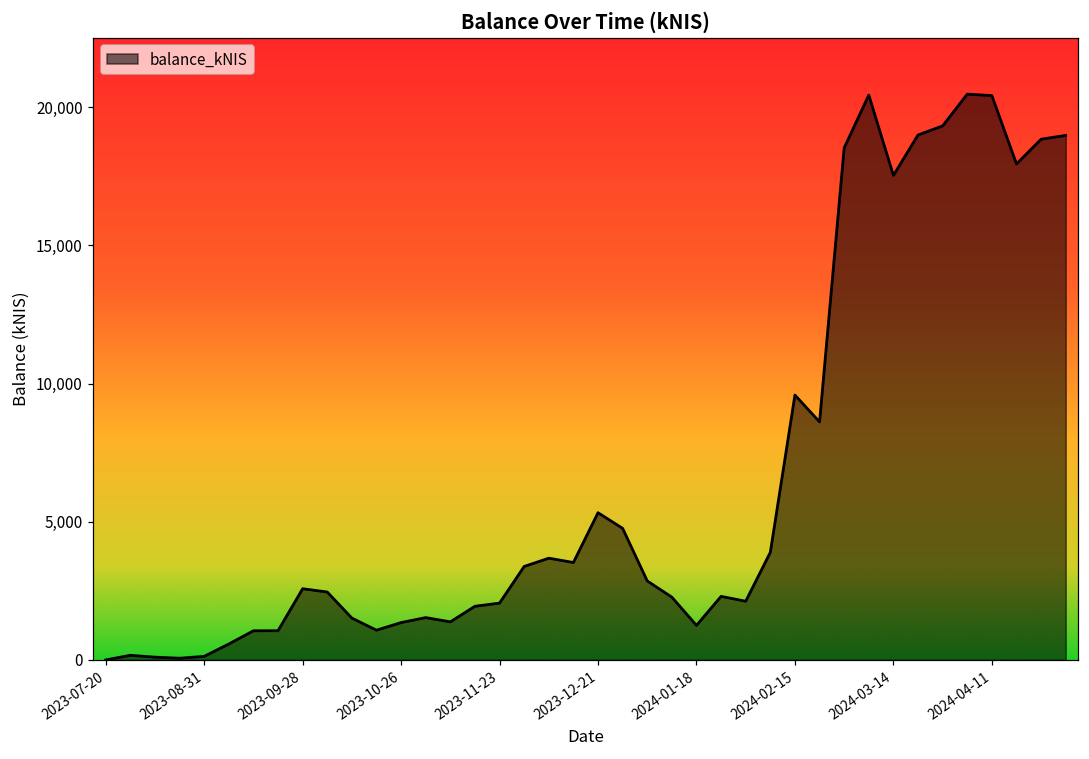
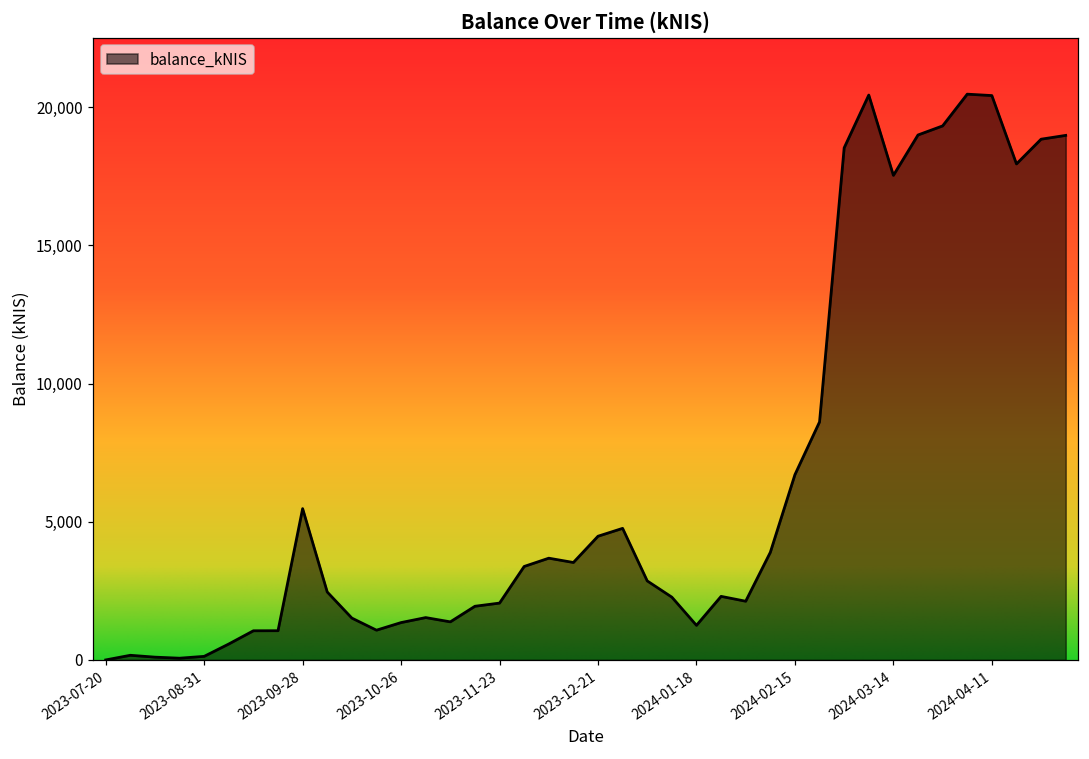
  {
    "2023-07-20": "0",
    "2023-08-31": "100",
-   "2023-09-28": "2,600",
+   "2023-09-28": "5,500",
    "2023-10-26": "1,400",
    "2023-11-23": "2,100",
-   "2023-12-21": "5,300",
+   "2023-12-21": "4,500",
    "2024-01-18": "1,300",
-   "2024-02-15": "9,600",
+   "2024-02-15": "6,700",
    "2024-03-14": "17,500",
    "2024-04-11": "20,400"
  }
